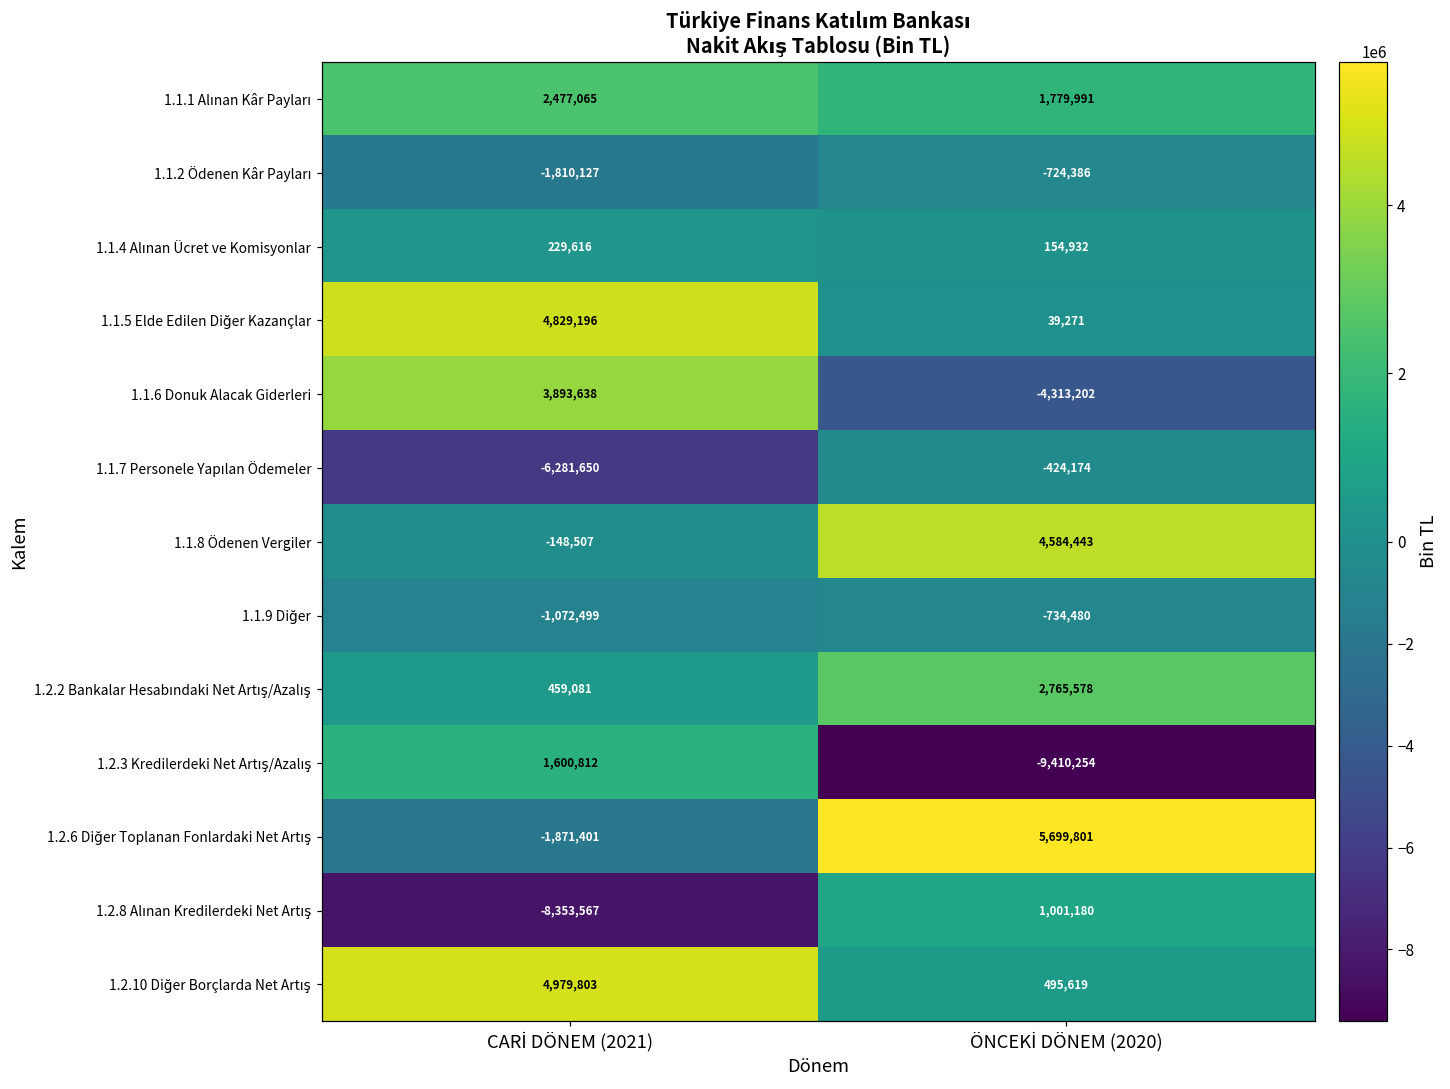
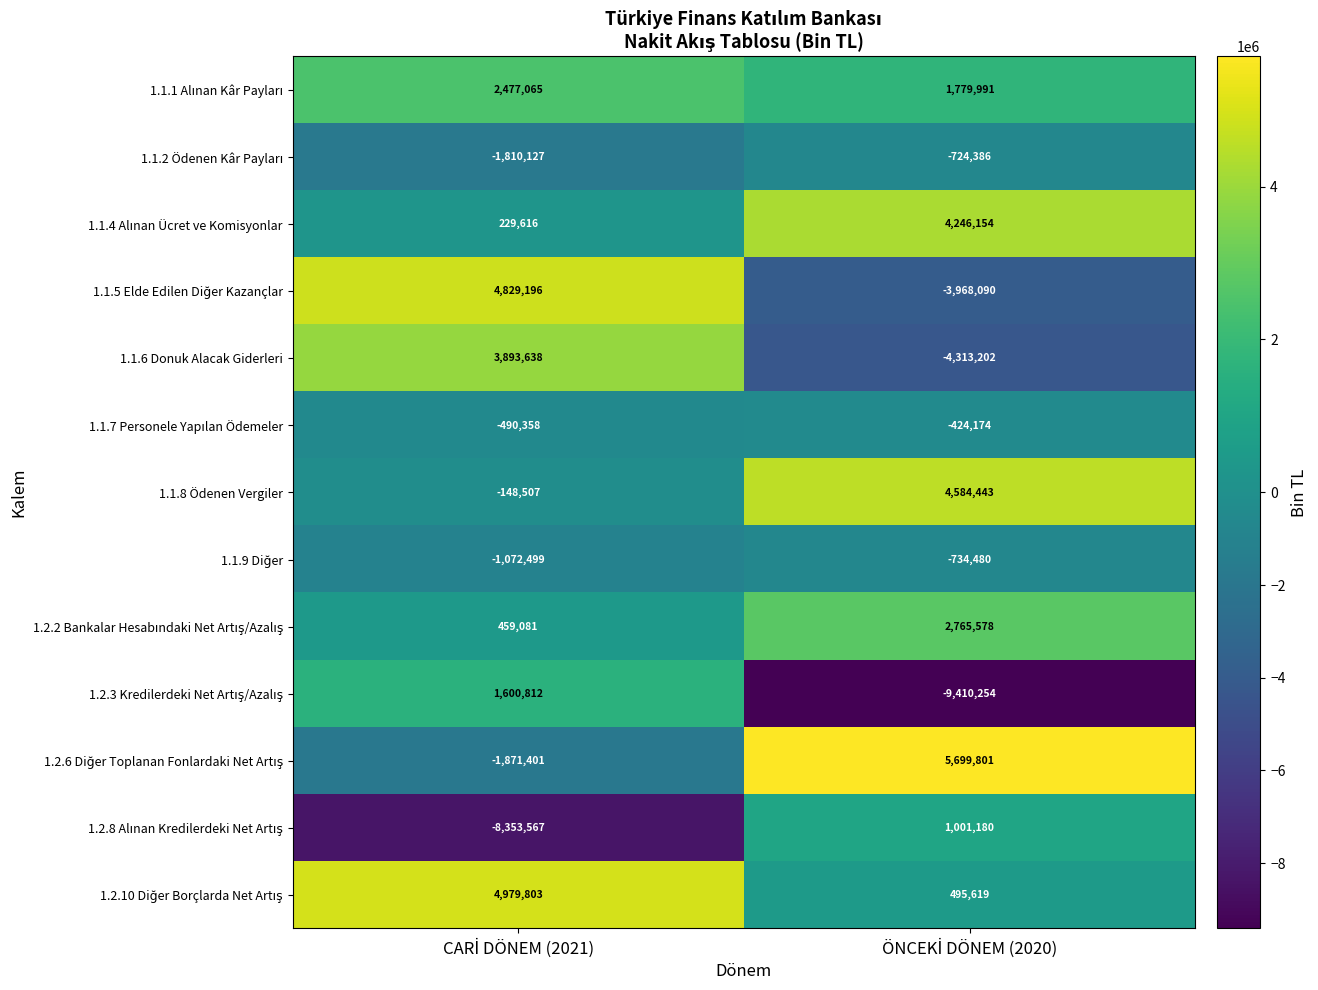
  {
    "1.1.1 Alınan Kâr Payları": {
      "CARİ DÖNEM (2021)": "2,477,065",
      "ÖNCEKİ DÖNEM (2020)": "1,779,991"
    },
    "1.1.2 Ödenen Kâr Payları": {
      "CARİ DÖNEM (2021)": "-1,810,127",
      "ÖNCEKİ DÖNEM (2020)": "-724,386"
    },
    "1.1.4 Alınan Ücret ve Komisyonlar": {
      "CARİ DÖNEM (2021)": "229,616",
-     "ÖNCEKİ DÖNEM (2020)": "154,932"
+     "ÖNCEKİ DÖNEM (2020)": "4,246,154"
    },
    "1.1.5 Elde Edilen Diğer Kazançlar": {
      "CARİ DÖNEM (2021)": "4,829,196",
-     "ÖNCEKİ DÖNEM (2020)": "39,271"
+     "ÖNCEKİ DÖNEM (2020)": "-3,968,090"
    },
    "1.1.6 Donuk Alacak Giderleri": {
      "CARİ DÖNEM (2021)": "3,893,638",
      "ÖNCEKİ DÖNEM (2020)": "-4,313,202"
    },
    "1.1.7 Personele Yapılan Ödemeler": {
-     "CARİ DÖNEM (2021)": "-6,281,650",
+     "CARİ DÖNEM (2021)": "-490,358",
      "ÖNCEKİ DÖNEM (2020)": "-424,174"
    },
    "1.1.8 Ödenen Vergiler": {
      "CARİ DÖNEM (2021)": "-148,507",
      "ÖNCEKİ DÖNEM (2020)": "4,584,443"
    },
    "1.1.9 Diğer": {
      "CARİ DÖNEM (2021)": "-1,072,499",
      "ÖNCEKİ DÖNEM (2020)": "-734,480"
    },
    "1.2.2 Bankalar Hesabındaki Net Artış/Azalış": {
      "CARİ DÖNEM (2021)": "459,081",
      "ÖNCEKİ DÖNEM (2020)": "2,765,578"
    },
    "1.2.3 Kredilerdeki Net Artış/Azalış": {
      "CARİ DÖNEM (2021)": "1,600,812",
      "ÖNCEKİ DÖNEM (2020)": "-9,410,254"
    },
    "1.2.6 Diğer Toplanan Fonlardaki Net Artış": {
      "CARİ DÖNEM (2021)": "-1,871,401",
      "ÖNCEKİ DÖNEM (2020)": "5,699,801"
    },
    "1.2.8 Alınan Kredilerdeki Net Artış": {
      "CARİ DÖNEM (2021)": "-8,353,567",
      "ÖNCEKİ DÖNEM (2020)": "1,001,180"
    },
    "1.2.10 Diğer Borçlarda Net Artış": {
      "CARİ DÖNEM (2021)": "4,979,803",
      "ÖNCEKİ DÖNEM (2020)": "495,619"
    }
  }
